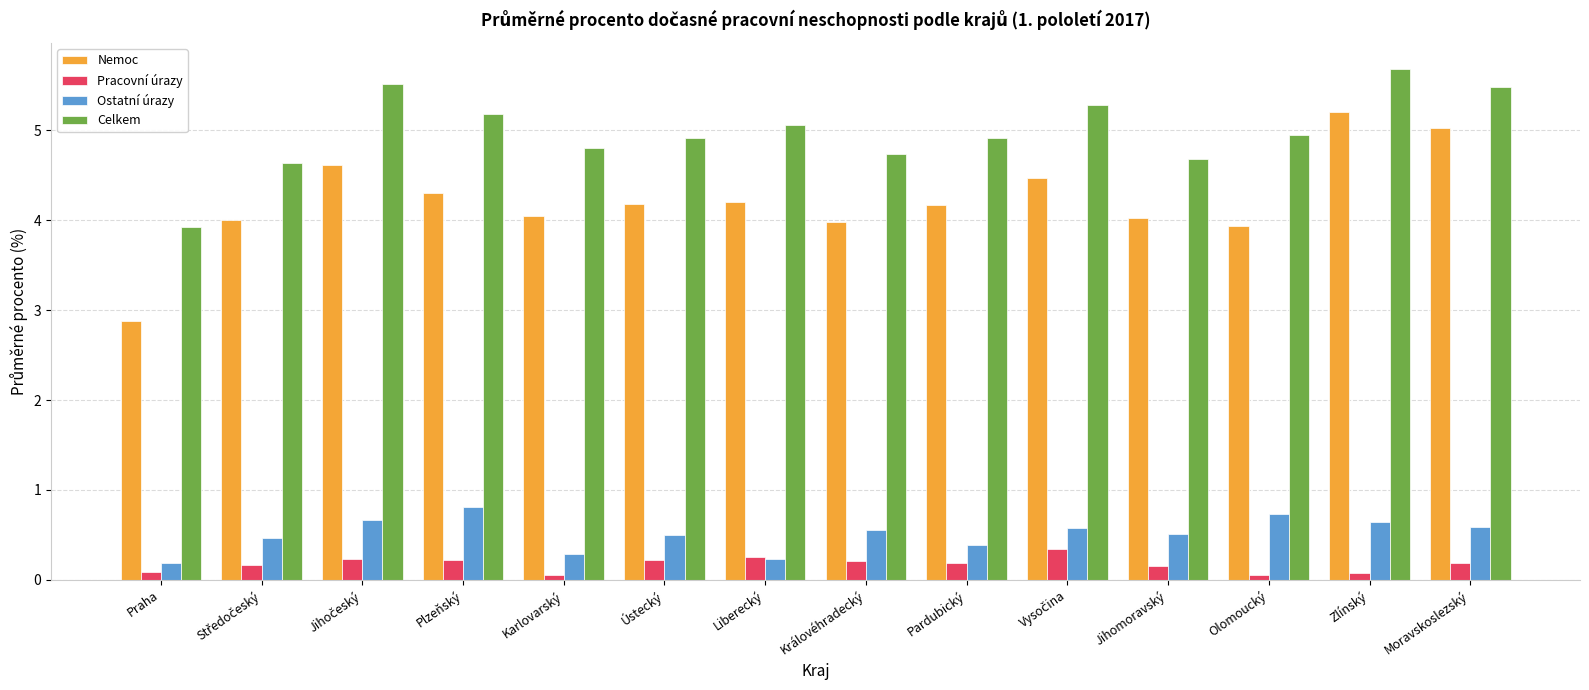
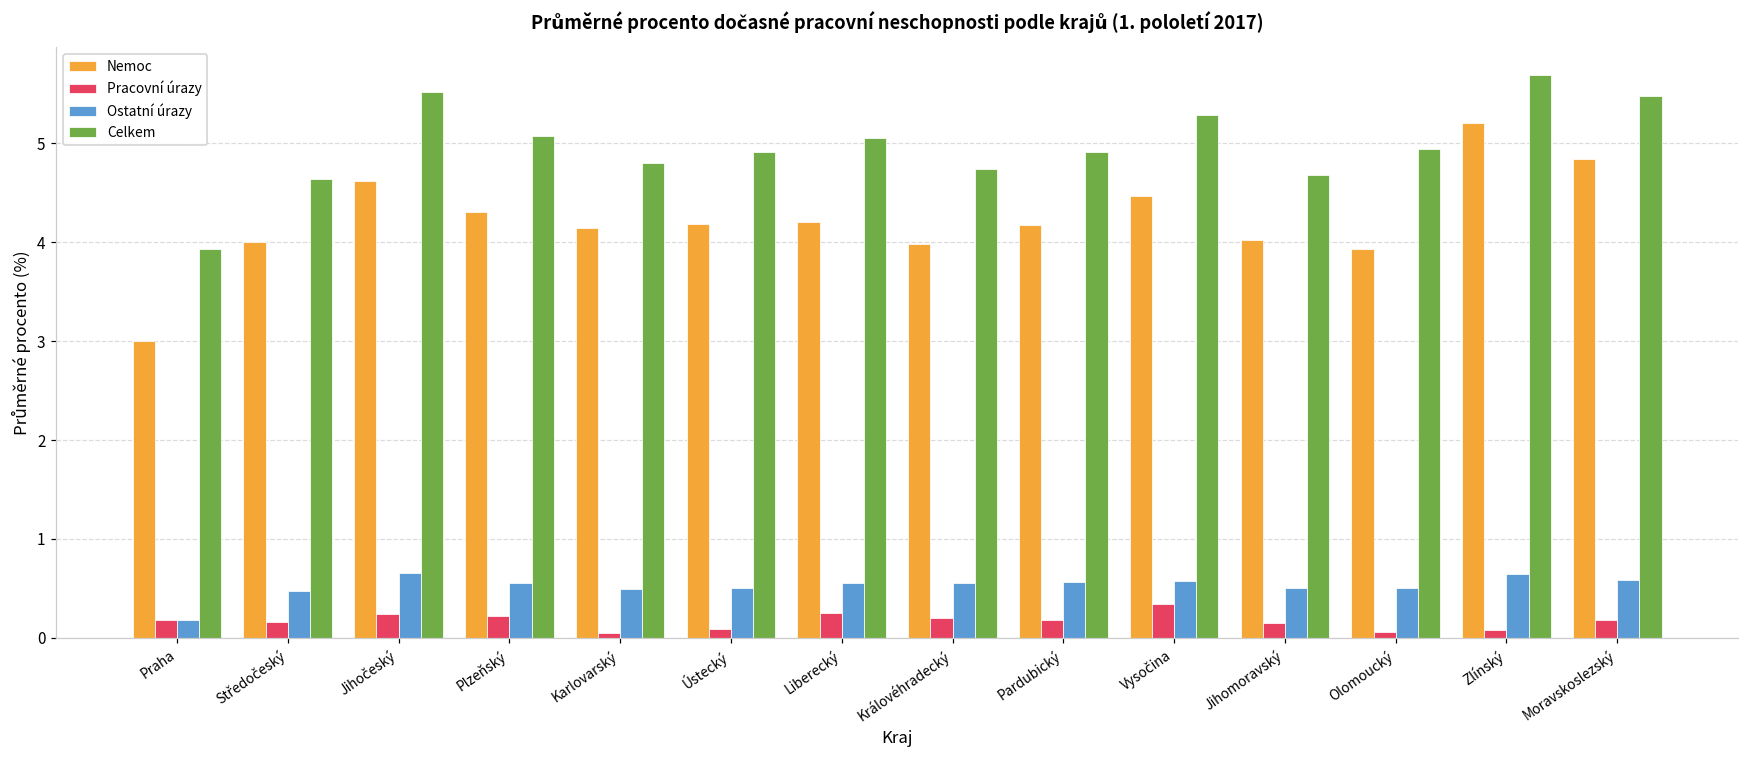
  {
    "Nemoc": {
-     "Praha": 2.9,
+     "Praha": 3.0,
      "Středočeský": 4.0,
      "Jihočeský": 4.6,
      "Plzeňský": 4.3,
-     "Karlovarský": 4.0,
+     "Karlovarský": 4.1,
      "Ústecký": 4.2,
      "Liberecký": 4.2,
      "Královéhradecký": 4.0,
      "Pardubický": 4.2,
      "Vysočina": 4.5,
      "Jihomoravský": 4.0,
      "Olomoucký": 3.9,
      "Zlínský": 5.2,
-     "Moravskoslezský": 5.0
+     "Moravskoslezský": 4.8
    },
    "Pracovní úrazy": {
-     "Praha": 0.1,
+     "Praha": 0.2,
      "Středočeský": 0.2,
      "Jihočeský": 0.2,
      "Plzeňský": 0.2,
      "Karlovarský": 0.1,
-     "Ústecký": 0.2,
+     "Ústecký": 0.1,
      "Liberecký": 0.3,
      "Královéhradecký": 0.2,
      "Pardubický": 0.2,
      "Vysočina": 0.3,
      "Jihomoravský": 0.2,
      "Olomoucký": 0.1,
      "Zlínský": 0.1,
      "Moravskoslezský": 0.2
    },
    "Ostatní úrazy": {
      "Praha": 0.2,
      "Středočeský": 0.5,
      "Jihočeský": 0.7,
-     "Plzeňský": 0.8,
-     "Karlovarský": 0.3,
+     "Plzeňský": 0.6,
+     "Karlovarský": 0.5,
      "Ústecký": 0.5,
-     "Liberecký": 0.2,
+     "Liberecký": 0.6,
      "Královéhradecký": 0.6,
-     "Pardubický": 0.4,
+     "Pardubický": 0.6,
      "Vysočina": 0.6,
      "Jihomoravský": 0.5,
-     "Olomoucký": 0.7,
+     "Olomoucký": 0.5,
      "Zlínský": 0.6,
      "Moravskoslezský": 0.6
    },
    "Celkem": {
      "Praha": 3.9,
      "Středočeský": 4.6,
      "Jihočeský": 5.5,
-     "Plzeňský": 5.2,
+     "Plzeňský": 5.1,
      "Karlovarský": 4.8,
      "Ústecký": 4.9,
      "Liberecký": 5.1,
      "Královéhradecký": 4.7,
      "Pardubický": 4.9,
      "Vysočina": 5.3,
      "Jihomoravský": 4.7,
      "Olomoucký": 4.9,
      "Zlínský": 5.7,
      "Moravskoslezský": 5.5
    }
  }
